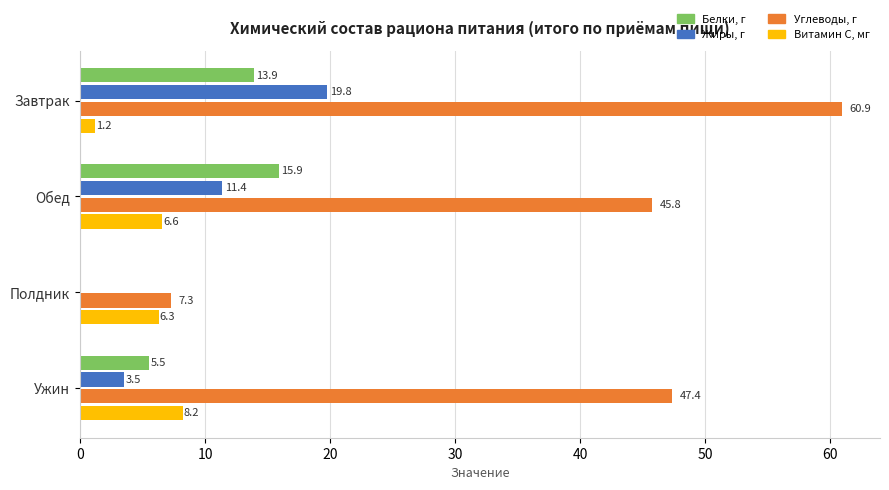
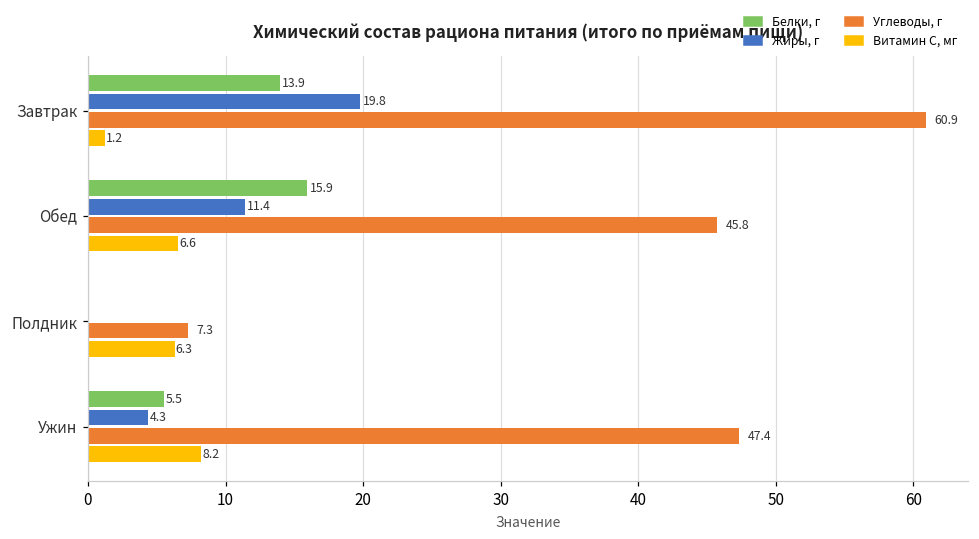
  {
    "Белки, г": {
      "Завтрак": 13.9,
      "Обед": 15.9,
      "Ужин": 5.5
    },
    "Жиры, г": {
      "Завтрак": 19.8,
      "Обед": 11.4,
-     "Ужин": 3.5
+     "Ужин": 4.3
    },
    "Углеводы, г": {
      "Завтрак": 60.9,
      "Обед": 45.8,
      "Полдник": 7.3,
      "Ужин": 47.4
    },
    "Витамин С, мг": {
      "Завтрак": 1.2,
      "Обед": 6.6,
      "Полдник": 6.3,
      "Ужин": 8.2
    }
  }
